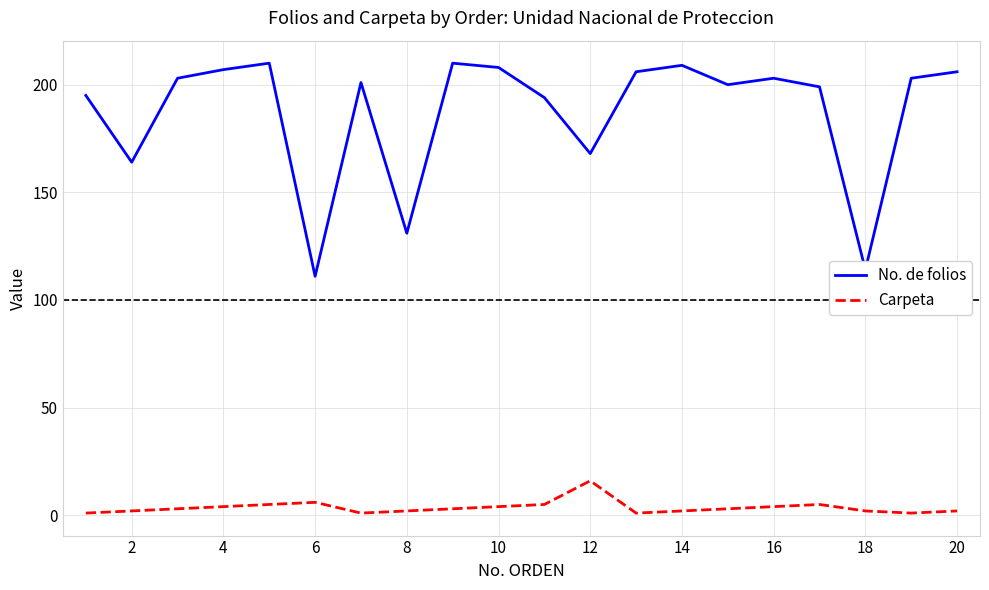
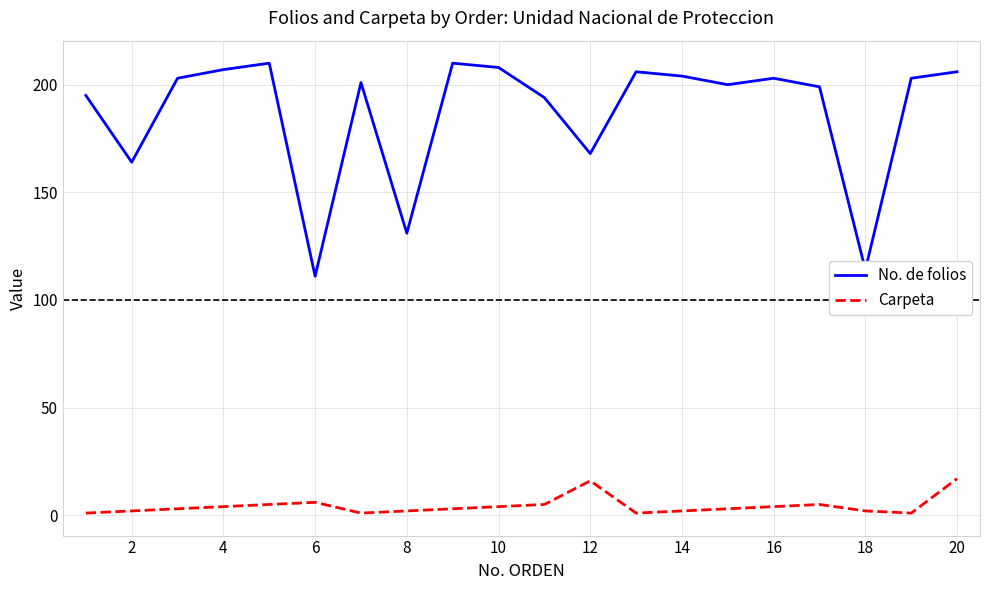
  {
    "No. de folios": {
      "2": 164,
      "4": 207,
      "6": 111,
      "8": 131,
      "10": 208,
      "12": 168,
-     "14": 209,
+     "14": 204,
      "16": 203,
      "20": 206
    },
    "Carpeta": {
      "2": 2,
      "4": 4,
      "6": 6,
      "8": 2,
      "10": 4,
      "12": 16,
      "14": 2,
      "16": 4,
      "18": 2,
-     "20": 2
+     "20": 17
    }
  }
